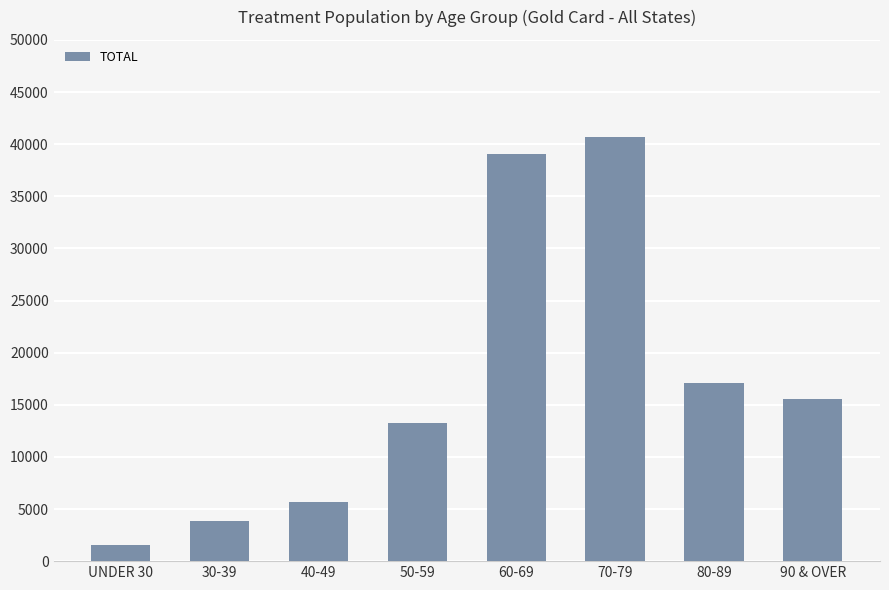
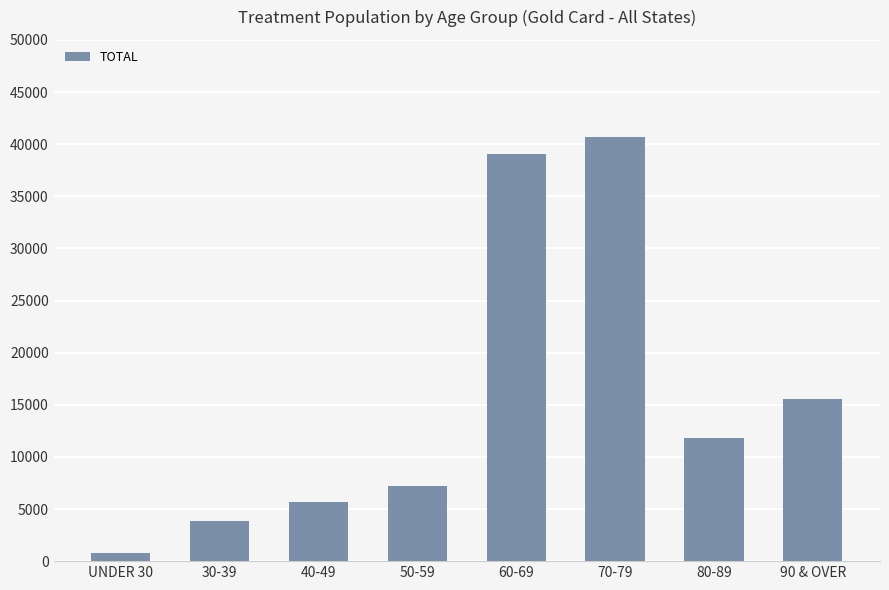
  {
-   "UNDER 30": 1500,
+   "UNDER 30": 800,
    "30-39": 3900,
    "40-49": 5700,
-   "50-59": 13200,
+   "50-59": 7200,
    "60-69": 39000,
    "70-79": 40700,
-   "80-89": 17100,
+   "80-89": 11800,
    "90 & OVER": 15600
  }
